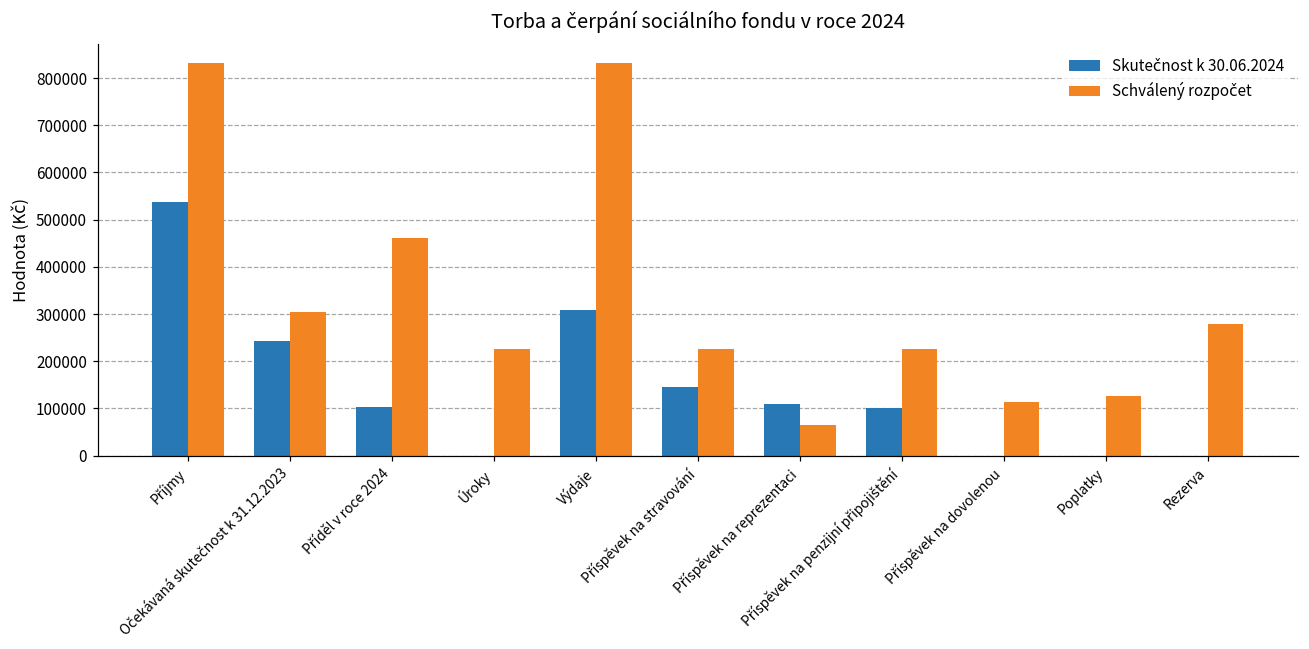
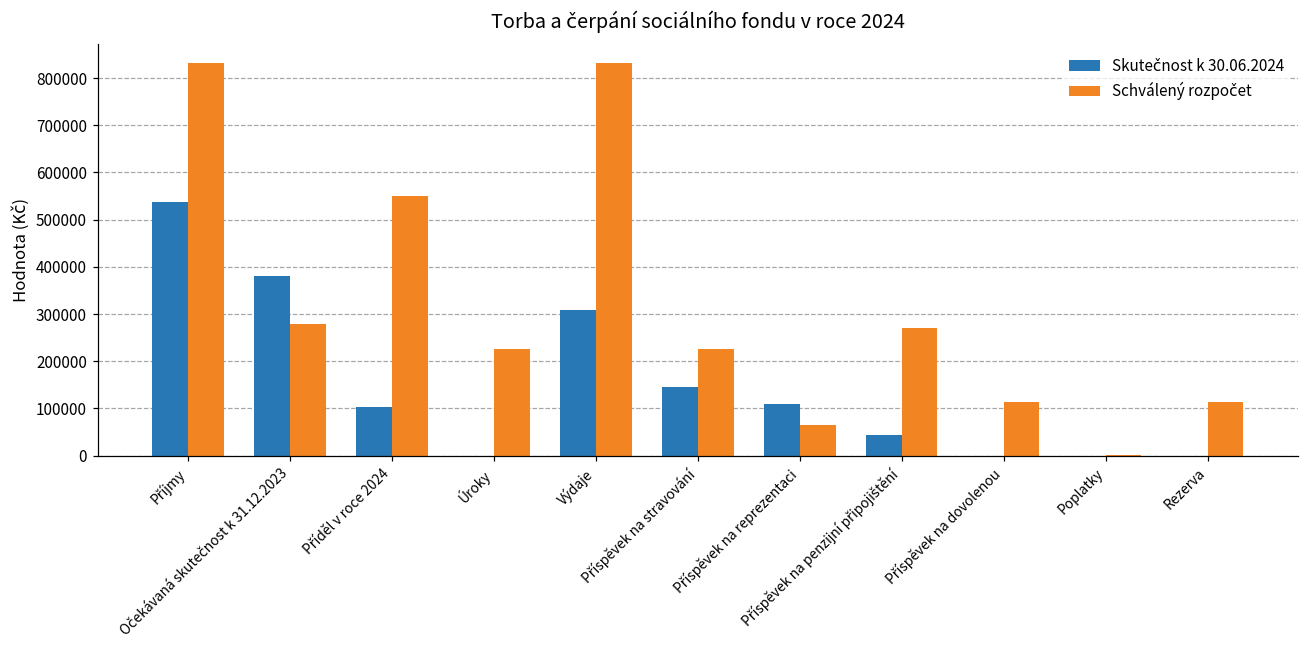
  {
    "Skutečnost k 30.06.2024": {
      "Příjmy": 540000,
-     "Očekávaná skutečnost k 31.12.2023": 240000,
+     "Očekávaná skutečnost k 31.12.2023": 380000,
      "Příděl v roce 2024": 100000,
      "Výdaje": 310000,
      "Příspěvek na stravování": 140000,
      "Příspěvek na reprezentaci": 110000,
-     "Příspěvek na penzijní připojištění": 100000,
+     "Příspěvek na penzijní připojištění": 40000,
      "Příspěvek na dovolenou": 0,
      "Rezerva": 0
    },
    "Schválený rozpočet": {
      "Příjmy": 830000,
-     "Očekávaná skutečnost k 31.12.2023": 300000,
-     "Příděl v roce 2024": 460000,
+     "Očekávaná skutečnost k 31.12.2023": 280000,
+     "Příděl v roce 2024": 550000,
      "Úroky": 230000,
      "Výdaje": 830000,
      "Příspěvek na stravování": 230000,
      "Příspěvek na reprezentaci": 70000,
-     "Příspěvek na penzijní připojištění": 230000,
+     "Příspěvek na penzijní připojištění": 270000,
      "Příspěvek na dovolenou": 110000,
-     "Poplatky": 130000,
-     "Rezerva": 280000
+     "Poplatky": 0,
+     "Rezerva": 110000
    }
  }
